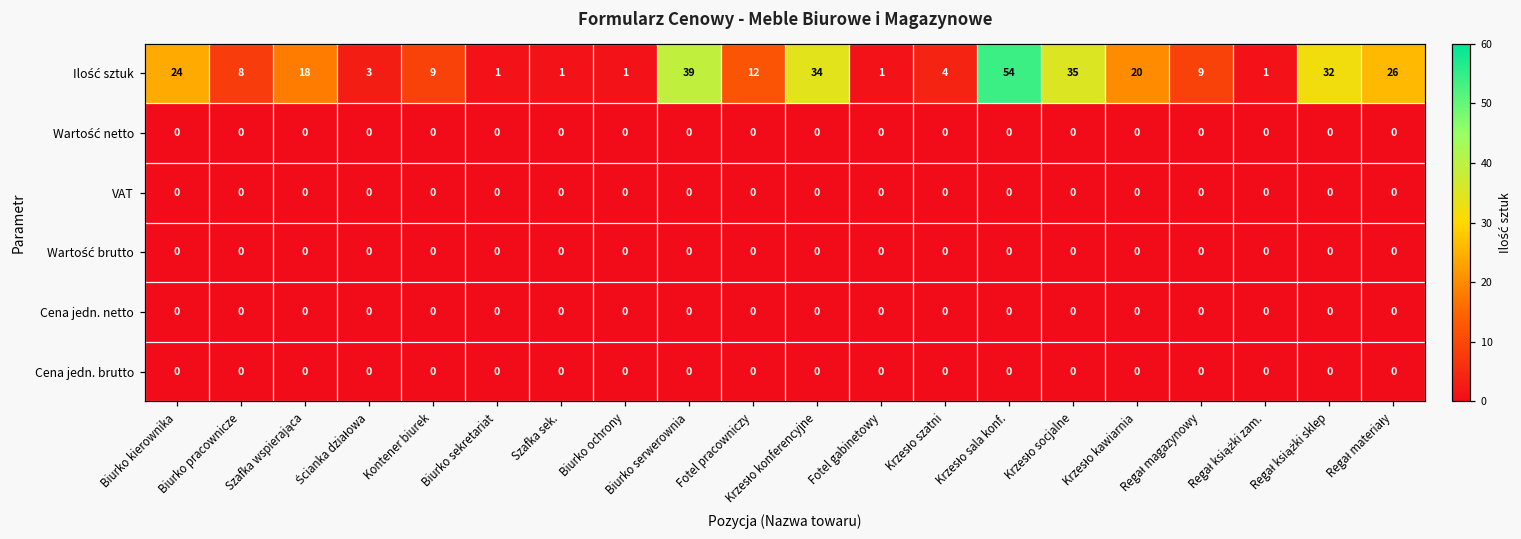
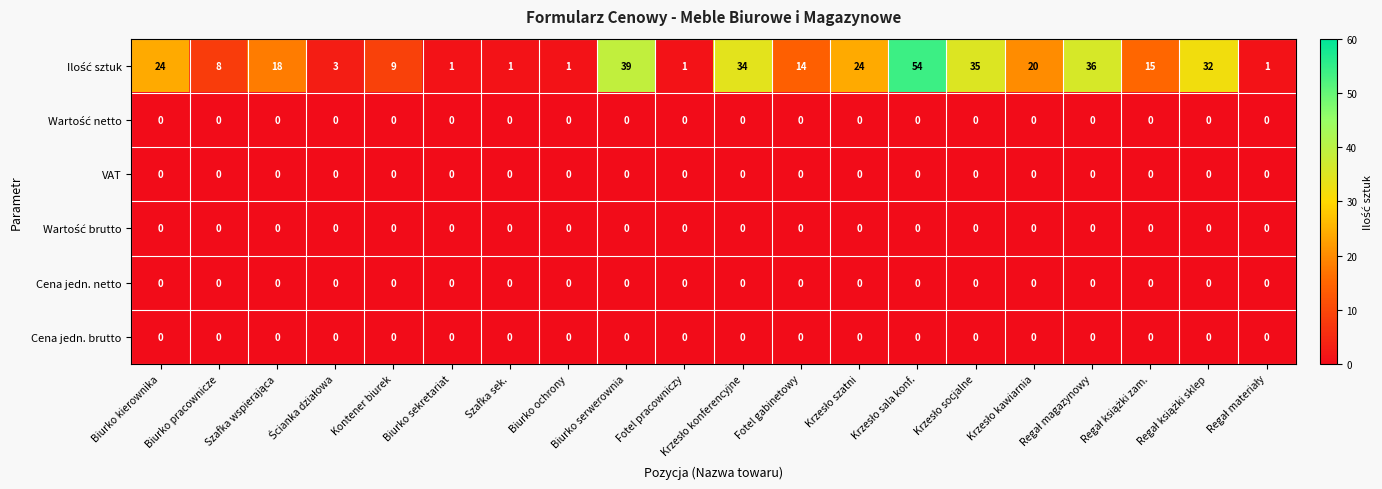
  {
    "Ilość sztuk": {
      "Biurko kierownika": 24,
      "Biurko pracownicze": 8,
      "Szafka wspierająca": 18,
      "Ścianka działowa": 3,
      "Kontener biurek": 9,
      "Biurko sekretariat": 1,
      "Szafka sek.": 1,
      "Biurko ochrony": 1,
      "Biurko serwerownia": 39,
-     "Fotel pracowniczy": 12,
+     "Fotel pracowniczy": 1,
      "Krzesło konferencyjne": 34,
-     "Fotel gabinetowy": 1,
-     "Krzesło szatni": 4,
+     "Fotel gabinetowy": 14,
+     "Krzesło szatni": 24,
      "Krzesło sala konf.": 54,
      "Krzesło socjalne": 35,
      "Krzesło kawiarnia": 20,
-     "Regał magazynowy": 9,
-     "Regał książki zam.": 1,
+     "Regał magazynowy": 36,
+     "Regał książki zam.": 15,
      "Regał książki sklep": 32,
-     "Regał materiały": 26
+     "Regał materiały": 1
    },
    "Wartość netto": {
      "Biurko kierownika": 0,
      "Biurko pracownicze": 0,
      "Szafka wspierająca": 0,
      "Ścianka działowa": 0,
      "Kontener biurek": 0,
      "Biurko sekretariat": 0,
      "Szafka sek.": 0,
      "Biurko ochrony": 0,
      "Biurko serwerownia": 0,
      "Fotel pracowniczy": 0,
      "Krzesło konferencyjne": 0,
      "Fotel gabinetowy": 0,
      "Krzesło szatni": 0,
      "Krzesło sala konf.": 0,
      "Krzesło socjalne": 0,
      "Krzesło kawiarnia": 0,
      "Regał magazynowy": 0,
      "Regał książki zam.": 0,
      "Regał książki sklep": 0,
      "Regał materiały": 0
    },
    "VAT": {
      "Biurko kierownika": 0,
      "Biurko pracownicze": 0,
      "Szafka wspierająca": 0,
      "Ścianka działowa": 0,
      "Kontener biurek": 0,
      "Biurko sekretariat": 0,
      "Szafka sek.": 0,
      "Biurko ochrony": 0,
      "Biurko serwerownia": 0,
      "Fotel pracowniczy": 0,
      "Krzesło konferencyjne": 0,
      "Fotel gabinetowy": 0,
      "Krzesło szatni": 0,
      "Krzesło sala konf.": 0,
      "Krzesło socjalne": 0,
      "Krzesło kawiarnia": 0,
      "Regał magazynowy": 0,
      "Regał książki zam.": 0,
      "Regał książki sklep": 0,
      "Regał materiały": 0
    },
    "Wartość brutto": {
      "Biurko kierownika": 0,
      "Biurko pracownicze": 0,
      "Szafka wspierająca": 0,
      "Ścianka działowa": 0,
      "Kontener biurek": 0,
      "Biurko sekretariat": 0,
      "Szafka sek.": 0,
      "Biurko ochrony": 0,
      "Biurko serwerownia": 0,
      "Fotel pracowniczy": 0,
      "Krzesło konferencyjne": 0,
      "Fotel gabinetowy": 0,
      "Krzesło szatni": 0,
      "Krzesło sala konf.": 0,
      "Krzesło socjalne": 0,
      "Krzesło kawiarnia": 0,
      "Regał magazynowy": 0,
      "Regał książki zam.": 0,
      "Regał książki sklep": 0,
      "Regał materiały": 0
    },
    "Cena jedn. netto": {
      "Biurko kierownika": 0,
      "Biurko pracownicze": 0,
      "Szafka wspierająca": 0,
      "Ścianka działowa": 0,
      "Kontener biurek": 0,
      "Biurko sekretariat": 0,
      "Szafka sek.": 0,
      "Biurko ochrony": 0,
      "Biurko serwerownia": 0,
      "Fotel pracowniczy": 0,
      "Krzesło konferencyjne": 0,
      "Fotel gabinetowy": 0,
      "Krzesło szatni": 0,
      "Krzesło sala konf.": 0,
      "Krzesło socjalne": 0,
      "Krzesło kawiarnia": 0,
      "Regał magazynowy": 0,
      "Regał książki zam.": 0,
      "Regał książki sklep": 0,
      "Regał materiały": 0
    },
    "Cena jedn. brutto": {
      "Biurko kierownika": 0,
      "Biurko pracownicze": 0,
      "Szafka wspierająca": 0,
      "Ścianka działowa": 0,
      "Kontener biurek": 0,
      "Biurko sekretariat": 0,
      "Szafka sek.": 0,
      "Biurko ochrony": 0,
      "Biurko serwerownia": 0,
      "Fotel pracowniczy": 0,
      "Krzesło konferencyjne": 0,
      "Fotel gabinetowy": 0,
      "Krzesło szatni": 0,
      "Krzesło sala konf.": 0,
      "Krzesło socjalne": 0,
      "Krzesło kawiarnia": 0,
      "Regał magazynowy": 0,
      "Regał książki zam.": 0,
      "Regał książki sklep": 0,
      "Regał materiały": 0
    }
  }
